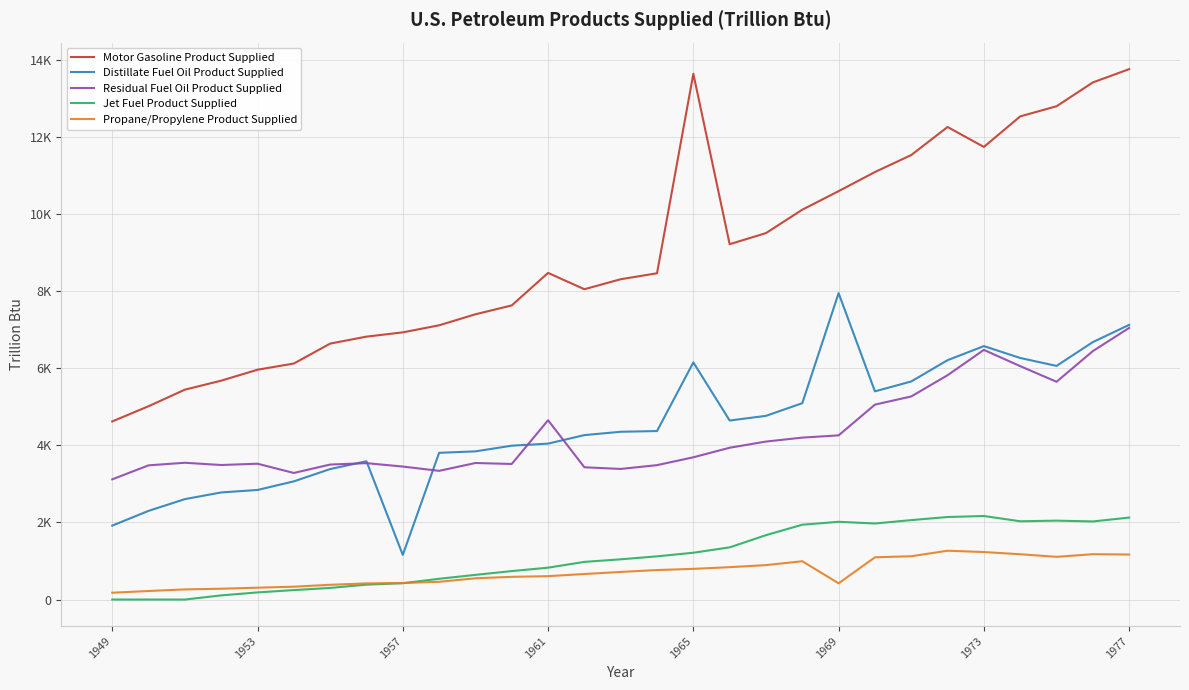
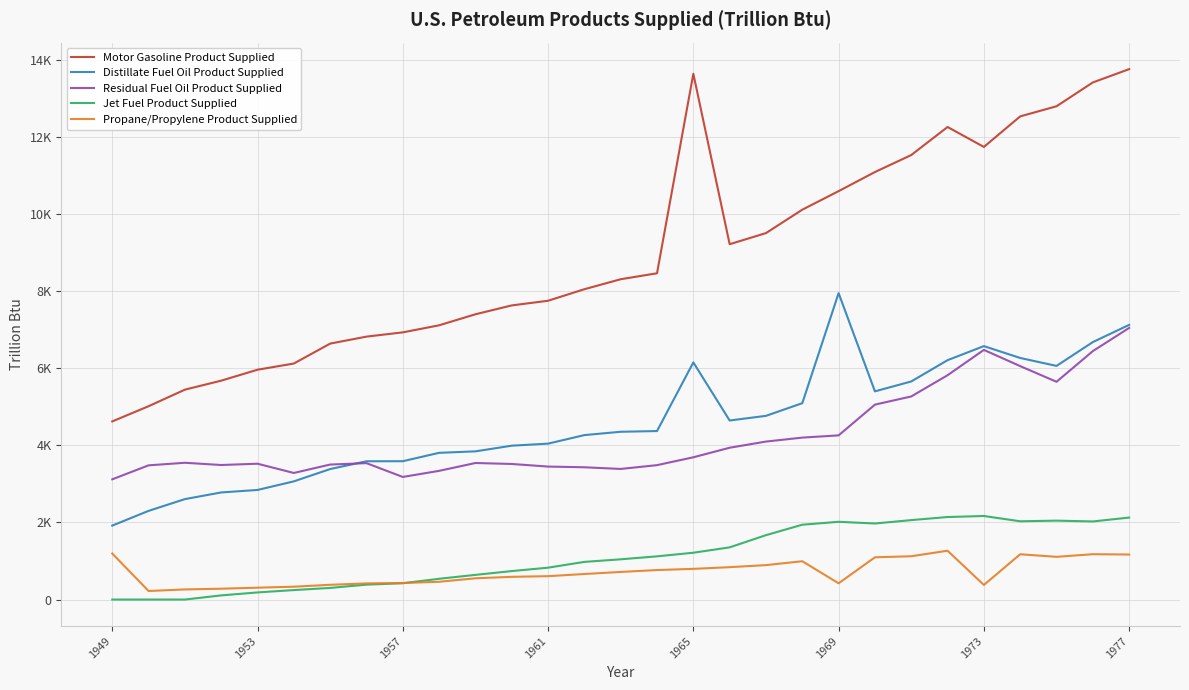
  {
    "Motor Gasoline Product Supplied": {
      "1949": 4600,
      "1953": 6000,
      "1957": 6900,
-     "1961": 8500,
+     "1961": 7800,
      "1965": 13600,
      "1969": 10600,
      "1973": 11700,
      "1977": 13800
    },
    "Distillate Fuel Oil Product Supplied": {
      "1949": 1900,
      "1953": 2800,
-     "1957": 1200,
+     "1957": 3600,
      "1961": 4000,
      "1965": 6200,
      "1969": 7900,
      "1973": 6600,
      "1977": 7100
    },
    "Residual Fuel Oil Product Supplied": {
      "1949": 3100,
      "1953": 3500,
-     "1957": 3500,
-     "1961": 4700,
+     "1957": 3200,
+     "1961": 3400,
      "1965": 3700,
      "1969": 4300,
      "1973": 6500,
      "1977": 7000
    },
    "Jet Fuel Product Supplied": {
      "1949": 0,
      "1953": 200,
      "1961": 800,
      "1965": 1200,
      "1969": 2000,
      "1973": 2200,
      "1977": 2100
    },
    "Propane/Propylene Product Supplied": {
-     "1949": 200,
+     "1949": 1200,
      "1953": 300,
      "1961": 600,
      "1965": 800,
      "1969": 400,
-     "1973": 1200,
+     "1973": 400,
      "1977": 1200
    }
  }
